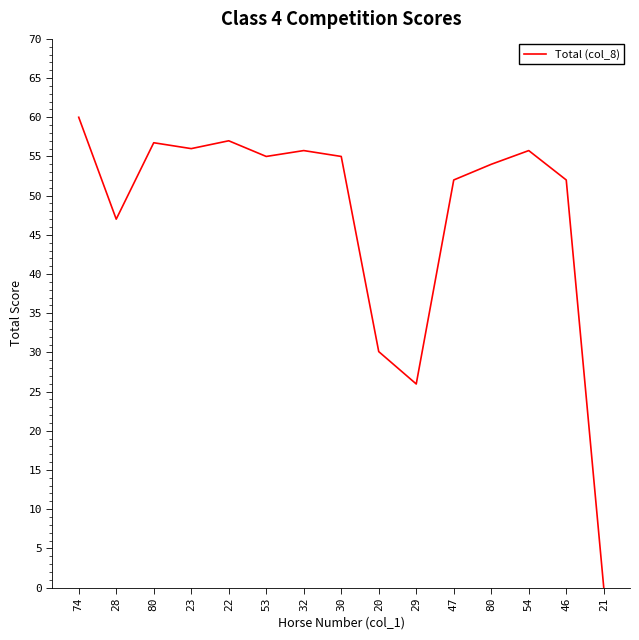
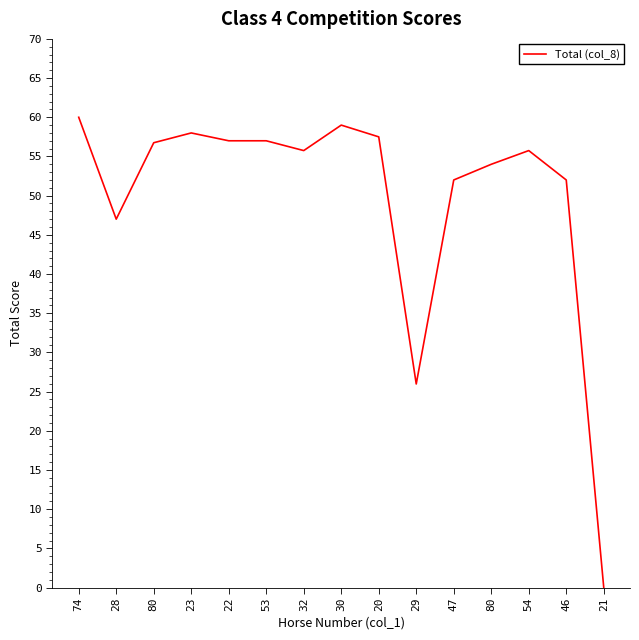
  {
    "74": 60,
    "28": 47,
-   "23": 56,
+   "23": 58,
    "22": 57,
-   "53": 55,
+   "53": 57,
    "32": 56,
-   "30": 55,
-   "20": 30,
+   "30": 59,
+   "20": 58,
    "29": 26,
    "47": 52,
    "54": 56,
    "46": 52,
    "21": 0
  }
